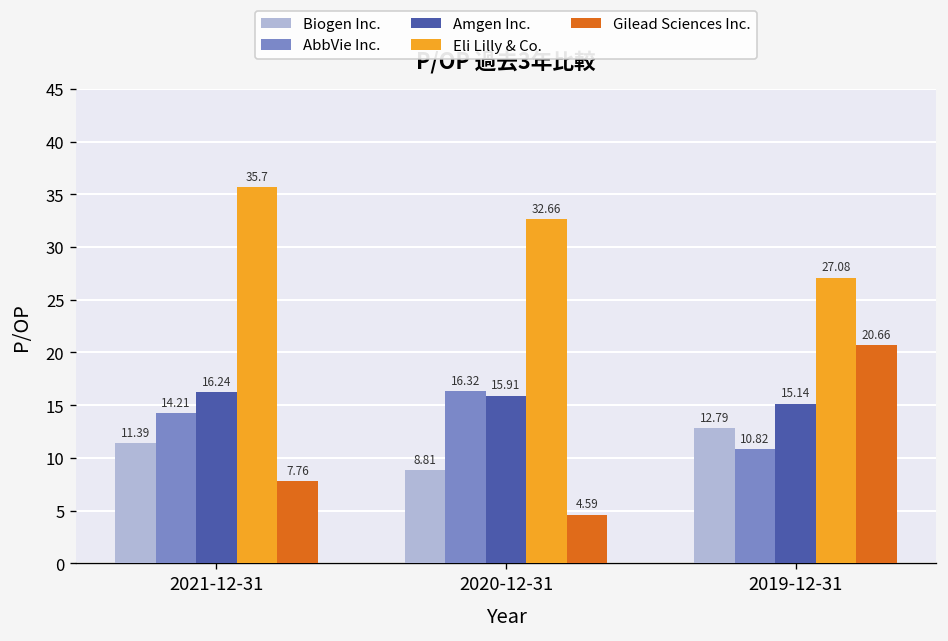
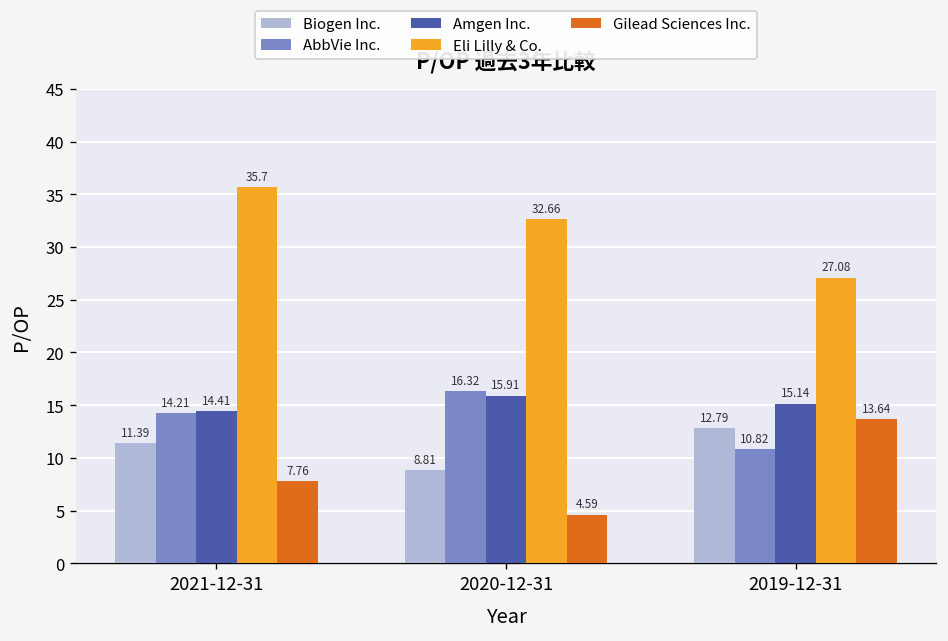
  {
    "Biogen Inc.": {
      "2021-12-31": 11.39,
      "2020-12-31": 8.81,
      "2019-12-31": 12.79
    },
    "AbbVie Inc.": {
      "2021-12-31": 14.21,
      "2020-12-31": 16.32,
      "2019-12-31": 10.82
    },
    "Amgen Inc.": {
-     "2021-12-31": 16.24,
+     "2021-12-31": 14.41,
      "2020-12-31": 15.91,
      "2019-12-31": 15.14
    },
    "Eli Lilly & Co.": {
      "2021-12-31": 35.7,
      "2020-12-31": 32.66,
      "2019-12-31": 27.08
    },
    "Gilead Sciences Inc.": {
      "2021-12-31": 7.76,
      "2020-12-31": 4.59,
-     "2019-12-31": 20.66
+     "2019-12-31": 13.64
    }
  }
